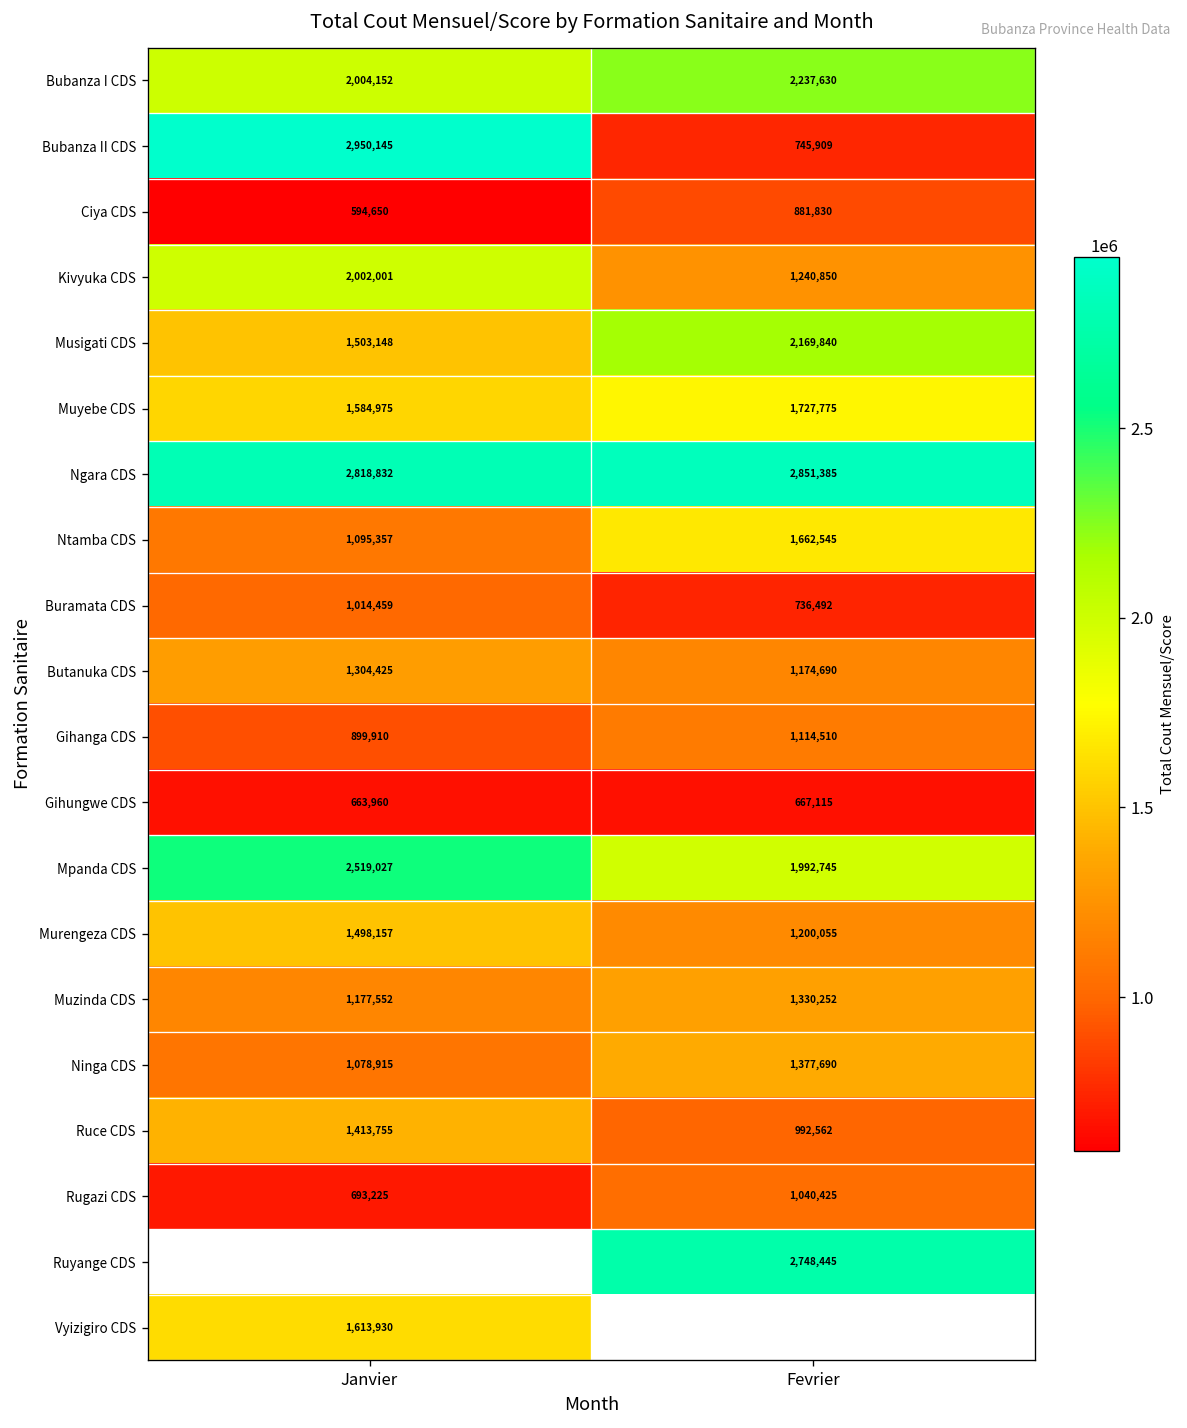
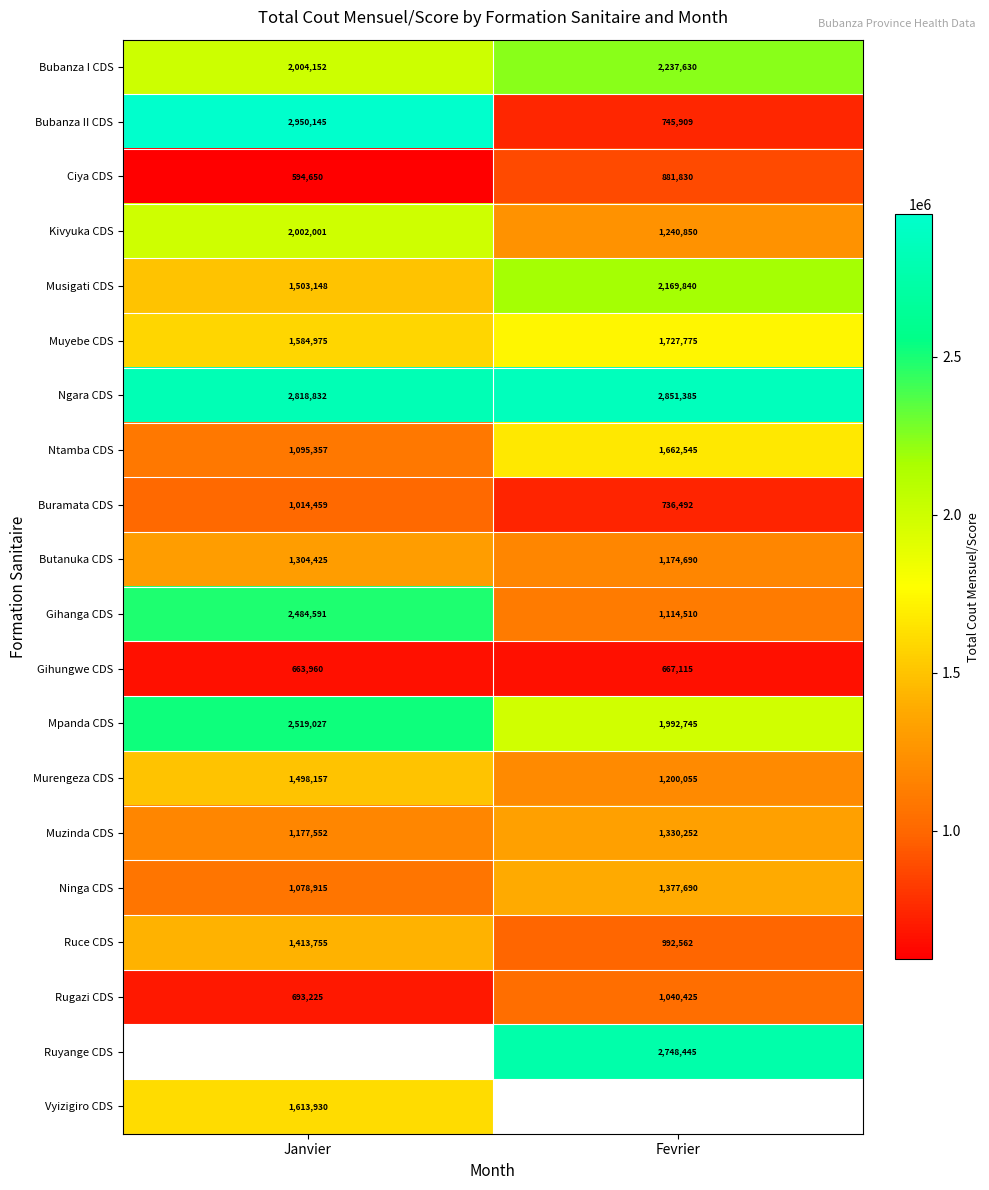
  {
    "Bubanza I CDS": {
      "Janvier": "2,004,152",
      "Fevrier": "2,237,630"
    },
    "Bubanza II CDS": {
      "Janvier": "2,950,145",
      "Fevrier": "745,909"
    },
    "Ciya CDS": {
      "Janvier": "594,650",
      "Fevrier": "881,830"
    },
    "Kivyuka CDS": {
      "Janvier": "2,002,001",
      "Fevrier": "1,240,850"
    },
    "Musigati CDS": {
      "Janvier": "1,503,148",
      "Fevrier": "2,169,840"
    },
    "Muyebe CDS": {
      "Janvier": "1,584,975",
      "Fevrier": "1,727,775"
    },
    "Ngara CDS": {
      "Janvier": "2,818,832",
      "Fevrier": "2,851,385"
    },
    "Ntamba CDS": {
      "Janvier": "1,095,357",
      "Fevrier": "1,662,545"
    },
    "Buramata CDS": {
      "Janvier": "1,014,459",
      "Fevrier": "736,492"
    },
    "Butanuka CDS": {
      "Janvier": "1,304,425",
      "Fevrier": "1,174,690"
    },
    "Gihanga CDS": {
-     "Janvier": "899,910",
+     "Janvier": "2,484,591",
      "Fevrier": "1,114,510"
    },
    "Gihungwe CDS": {
      "Janvier": "663,960",
      "Fevrier": "667,115"
    },
    "Mpanda CDS": {
      "Janvier": "2,519,027",
      "Fevrier": "1,992,745"
    },
    "Murengeza CDS": {
      "Janvier": "1,498,157",
      "Fevrier": "1,200,055"
    },
    "Muzinda CDS": {
      "Janvier": "1,177,552",
      "Fevrier": "1,330,252"
    },
    "Ninga CDS": {
      "Janvier": "1,078,915",
      "Fevrier": "1,377,690"
    },
    "Ruce CDS": {
      "Janvier": "1,413,755",
      "Fevrier": "992,562"
    },
    "Rugazi CDS": {
      "Janvier": "693,225",
      "Fevrier": "1,040,425"
    },
    "Ruyange CDS": {
      "Fevrier": "2,748,445"
    },
    "Vyizigiro CDS": {
      "Janvier": "1,613,930"
    }
  }
